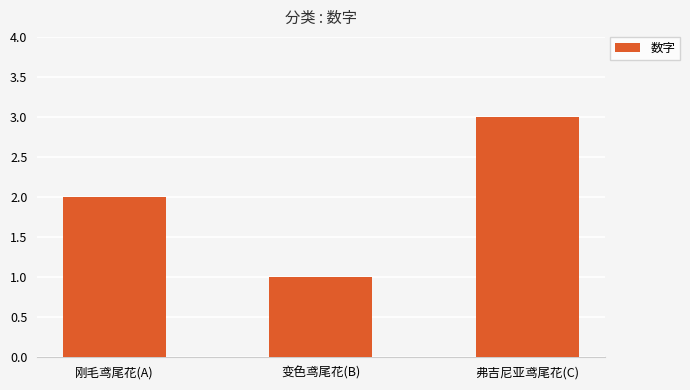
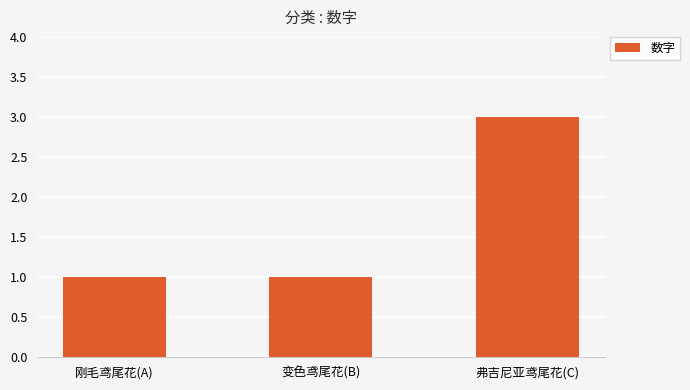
  {
-   "刚毛鸢尾花(A)": 2,
+   "刚毛鸢尾花(A)": 1,
    "变色鸢尾花(B)": 1,
    "弗吉尼亚鸢尾花(C)": 3
  }
